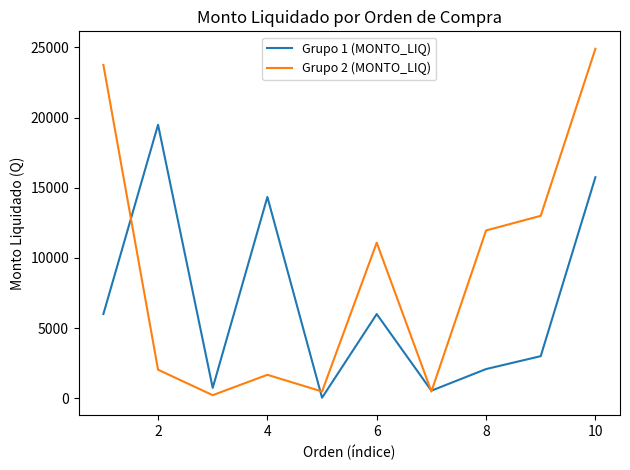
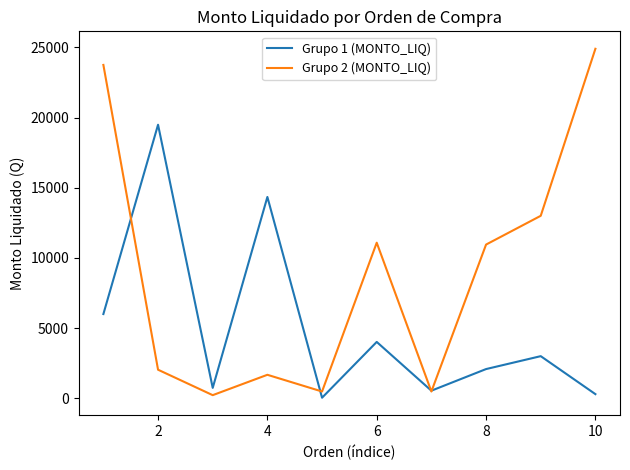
  {
    "Grupo 1 (MONTO_LIQ)": {
      "2": 19500,
      "4": 14300,
-     "6": 6000,
+     "6": 4000,
      "8": 2100,
-     "10": 15800
+     "10": 300
    },
    "Grupo 2 (MONTO_LIQ)": {
      "2": 2000,
      "4": 1700,
      "6": 11100,
-     "8": 12000,
+     "8": 11000,
      "10": 24900
    }
  }
